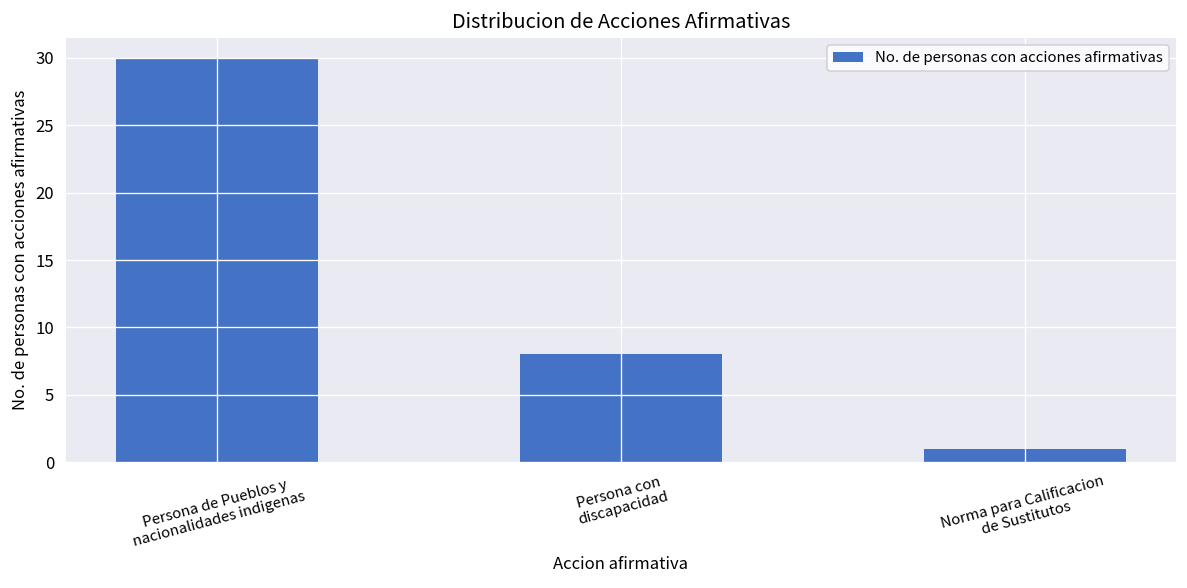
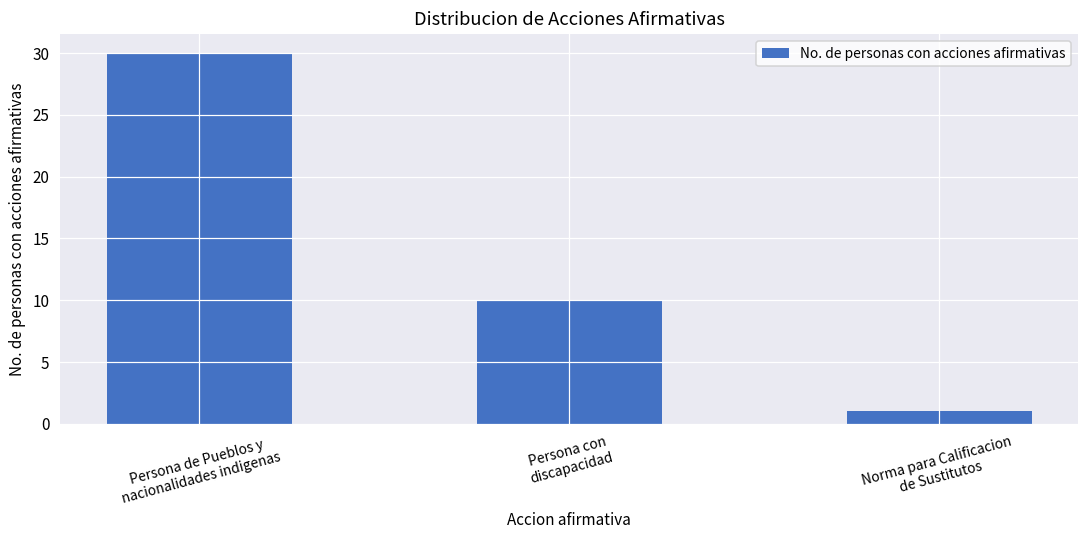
  {
    "Persona de Pueblos y nacionalidades indigenas": 30,
-   "Persona con discapacidad": 8,
+   "Persona con discapacidad": 10,
    "Norma para Calificacion de Sustitutos": 1
  }
